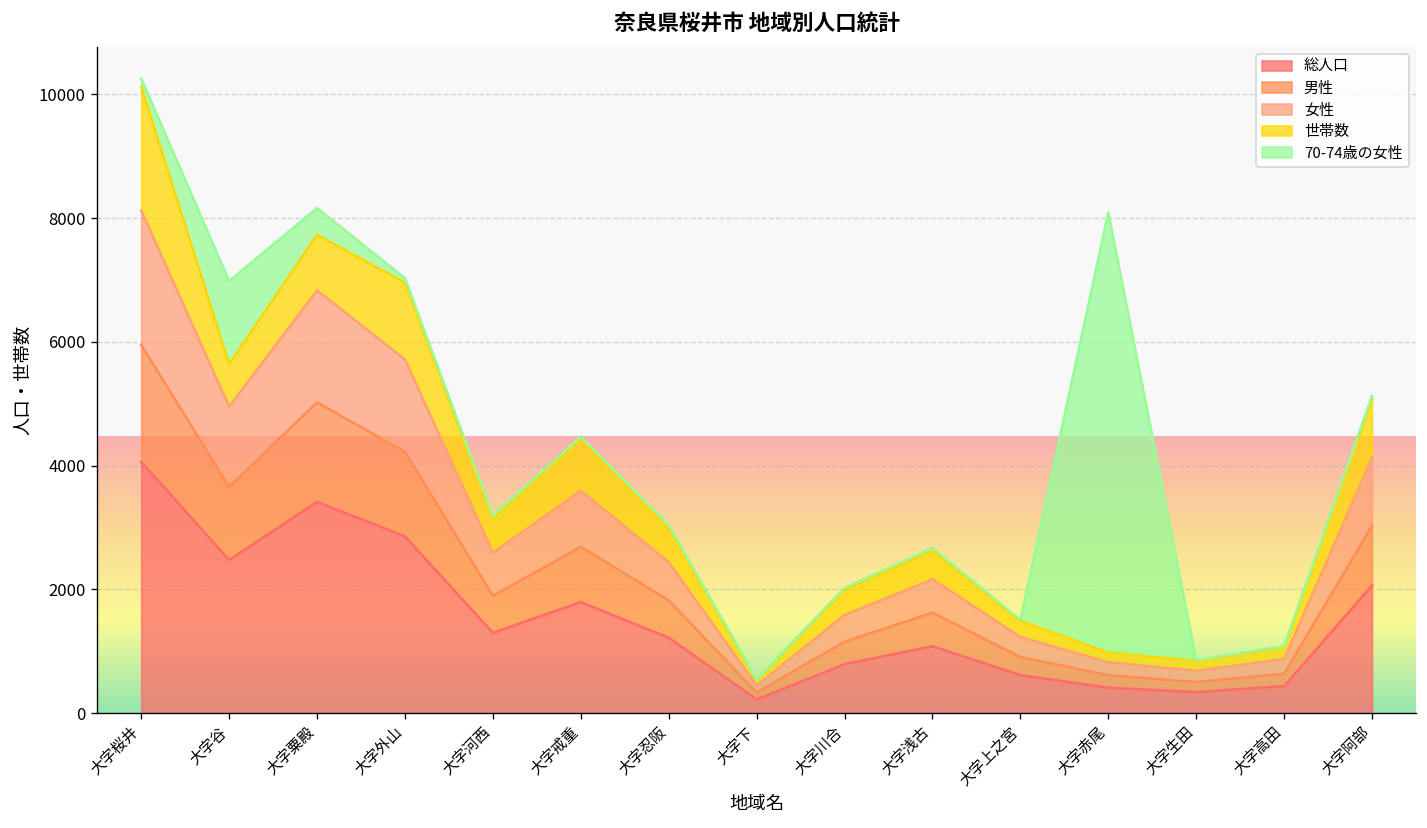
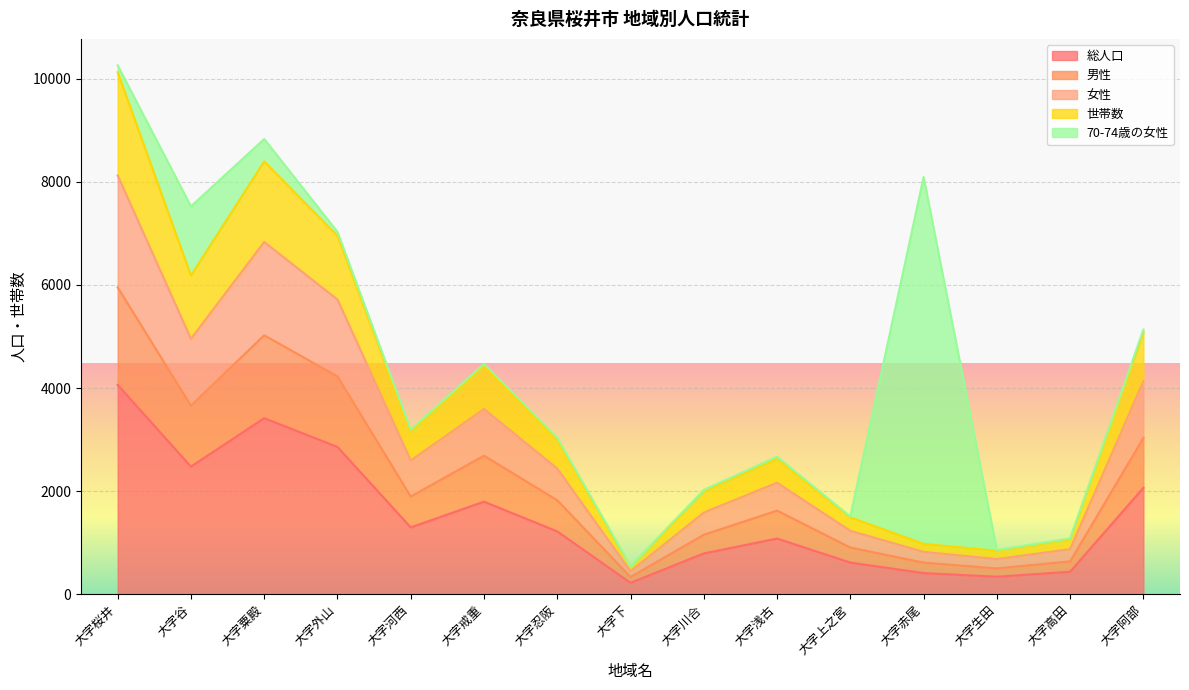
  {
    "世帯数": {
      "大字桜井": 2000,
-     "大字谷": 700,
-     "大字粟殿": 900,
+     "大字谷": 1200,
+     "大字粟殿": 1600,
      "大字外山": 1200,
      "大字赤尾": 200,
      "大字阿部": 900
    },
    "70-74歳の女性": {
      "大字桜井": 100,
      "大字谷": 1300,
      "大字粟殿": 400,
      "大字外山": 100,
      "大字赤尾": 7100,
      "大字阿部": 100
    }
  }
